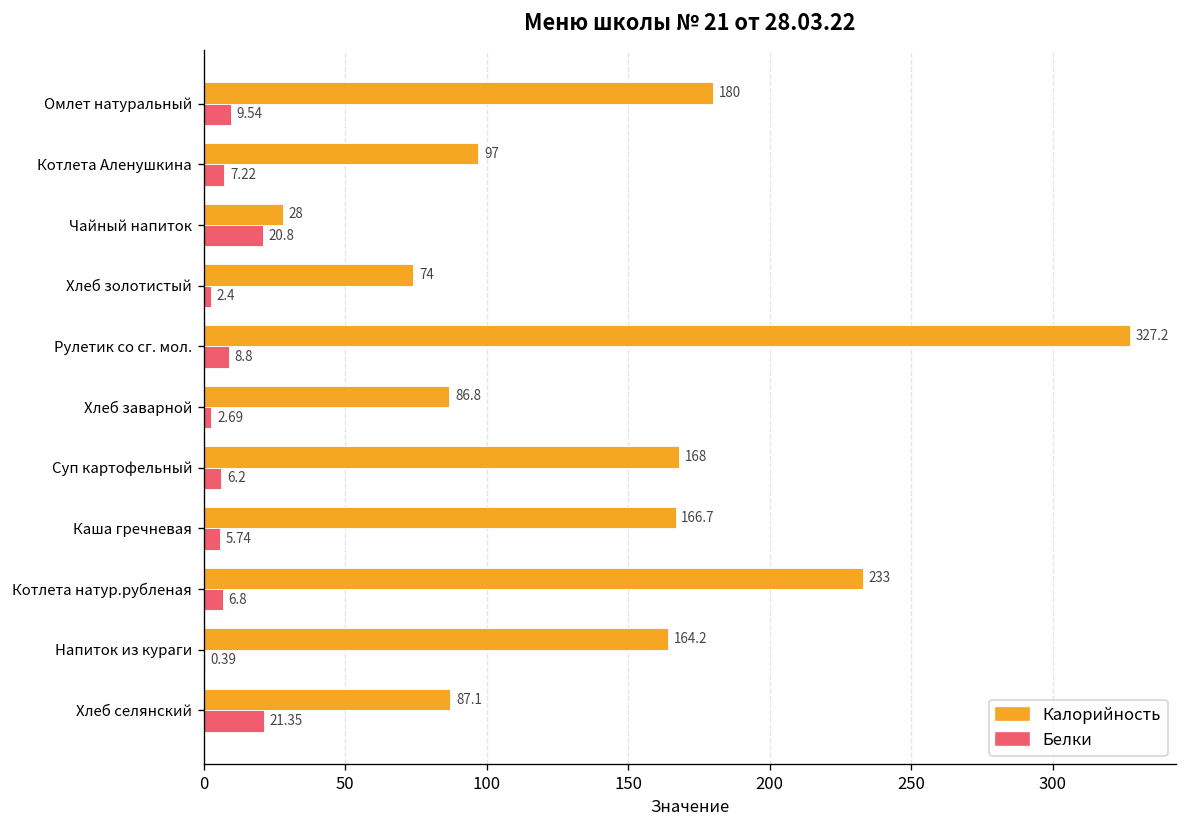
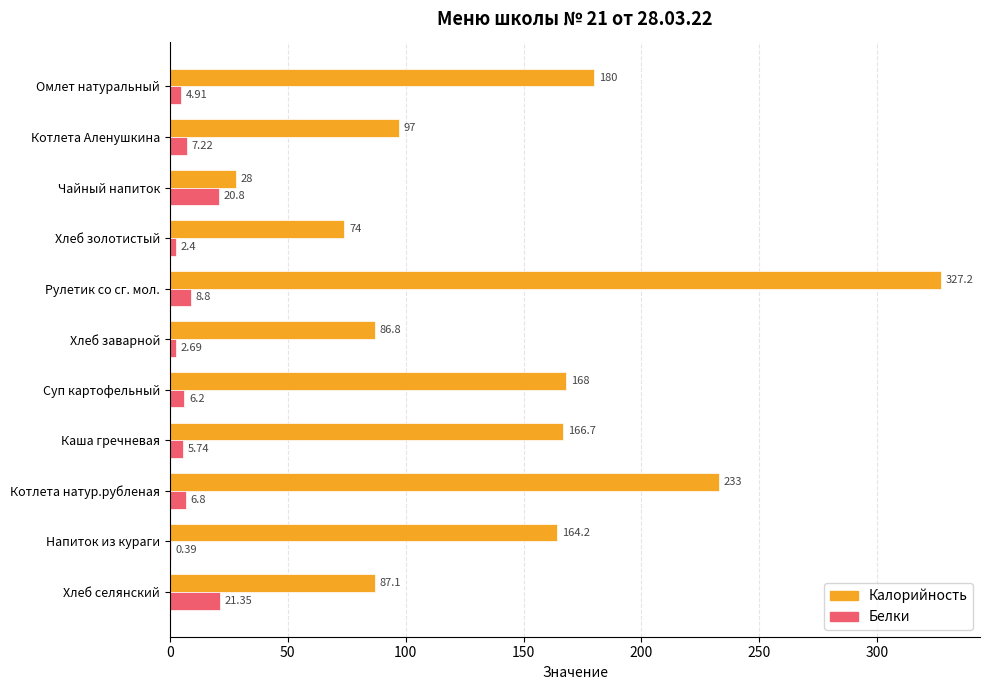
  {
    "Калорийность": {
      "Омлет натуральный": 180,
      "Котлета Аленушкина": 97,
      "Чайный напиток": 28,
      "Хлеб золотистый": 74,
      "Рулетик со сг. мол.": 327.2,
      "Хлеб заварной": 86.8,
      "Суп картофельный": 168,
      "Каша гречневая": 166.7,
      "Котлета натур.рубленая": 233,
      "Напиток из кураги": 164.2,
      "Хлеб селянский": 87.1
    },
    "Белки": {
-     "Омлет натуральный": 9.54,
+     "Омлет натуральный": 4.91,
      "Котлета Аленушкина": 7.22,
      "Чайный напиток": 20.8,
      "Хлеб золотистый": 2.4,
      "Рулетик со сг. мол.": 8.8,
      "Хлеб заварной": 2.69,
      "Суп картофельный": 6.2,
      "Каша гречневая": 5.74,
      "Котлета натур.рубленая": 6.8,
      "Напиток из кураги": 0.39,
      "Хлеб селянский": 21.35
    }
  }
